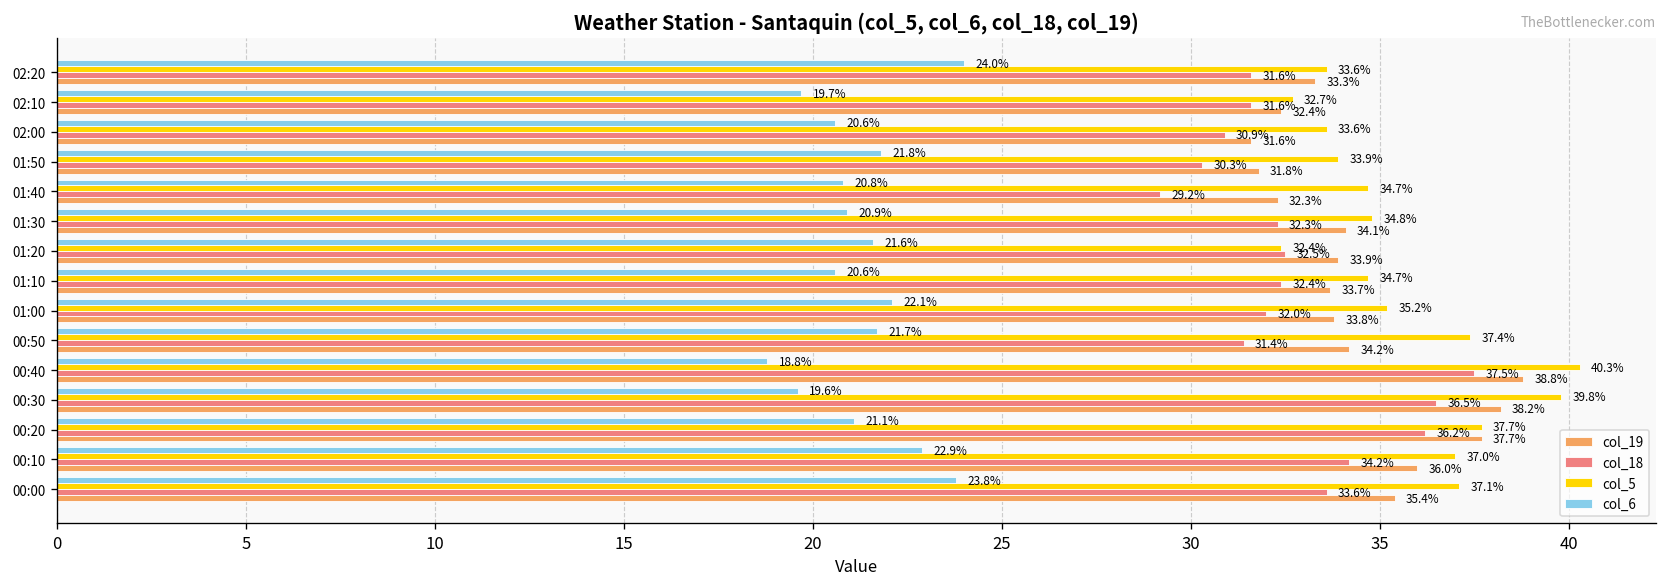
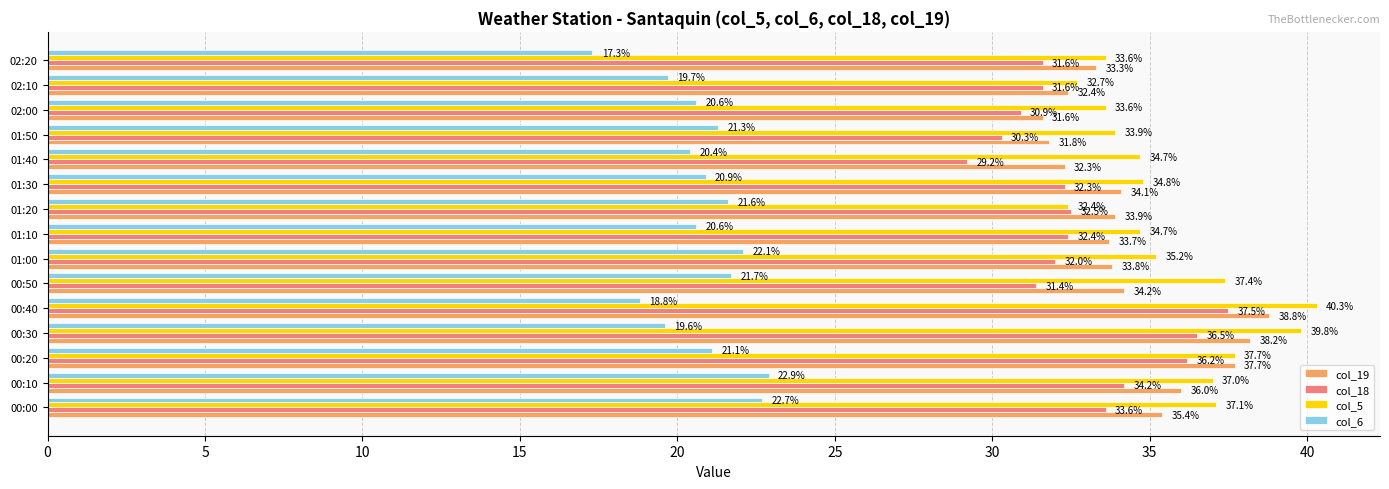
  {
    "col_5": {
      "02:20": "33.6%",
      "02:10": "32.7%",
      "02:00": "33.6%",
      "01:50": "33.9%",
      "01:40": "34.7%",
      "01:30": "34.8%",
      "01:10": "34.7%",
      "01:00": "35.2%",
      "00:50": "37.4%",
      "00:40": "40.3%",
      "00:30": "39.8%",
      "00:20": "37.7%",
      "00:10": "37.0%",
      "00:00": "37.1%"
    },
    "col_6": {
-     "02:20": "24.0%",
+     "02:20": "17.3%",
      "02:10": "19.7%",
      "02:00": "20.6%",
-     "01:50": "21.8%",
-     "01:40": "20.8%",
+     "01:50": "21.3%",
+     "01:40": "20.4%",
      "01:30": "20.9%",
      "01:20": "21.6%",
      "01:10": "20.6%",
      "01:00": "22.1%",
      "00:50": "21.7%",
      "00:40": "18.8%",
      "00:30": "19.6%",
      "00:20": "21.1%",
      "00:10": "22.9%",
-     "00:00": "23.8%"
+     "00:00": "22.7%"
    }
  }
